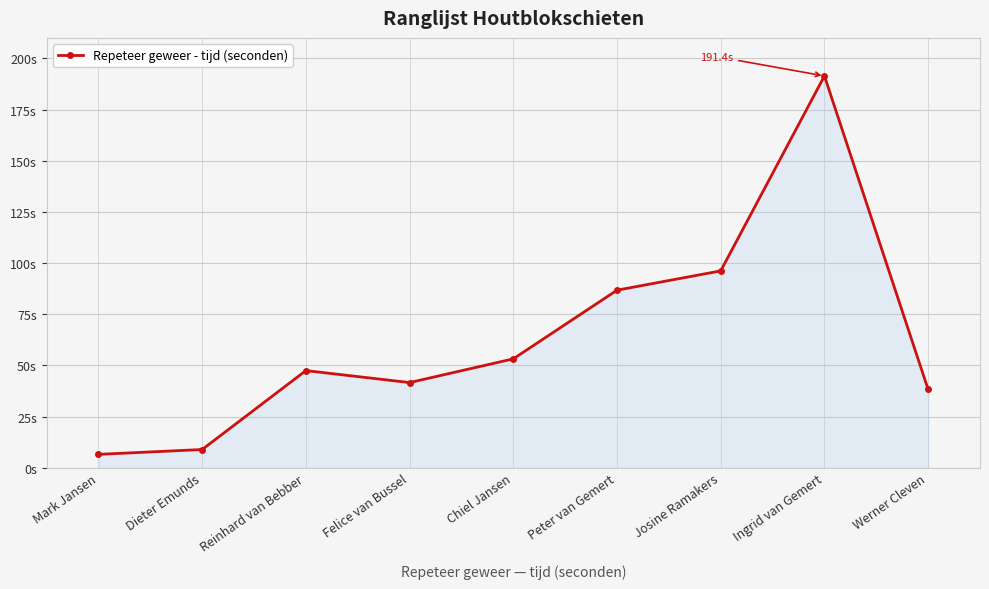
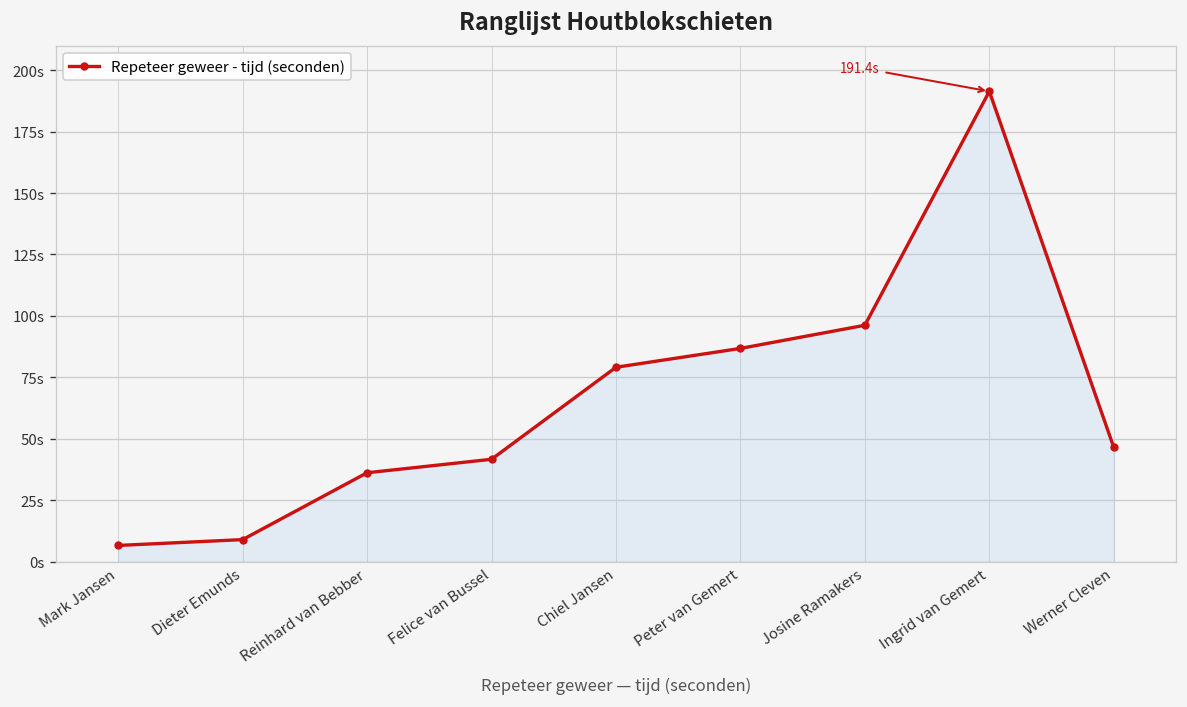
  {
    "Mark Jansen": "7s",
    "Dieter Emunds": "9s",
-   "Reinhard van Bebber": "47s",
+   "Reinhard van Bebber": "36s",
    "Felice van Bussel": "42s",
-   "Chiel Jansen": "53s",
+   "Chiel Jansen": "79s",
    "Peter van Gemert": "87s",
    "Josine Ramakers": "96s",
-   "Werner Cleven": "38s"
+   "Werner Cleven": "46s"
  }
